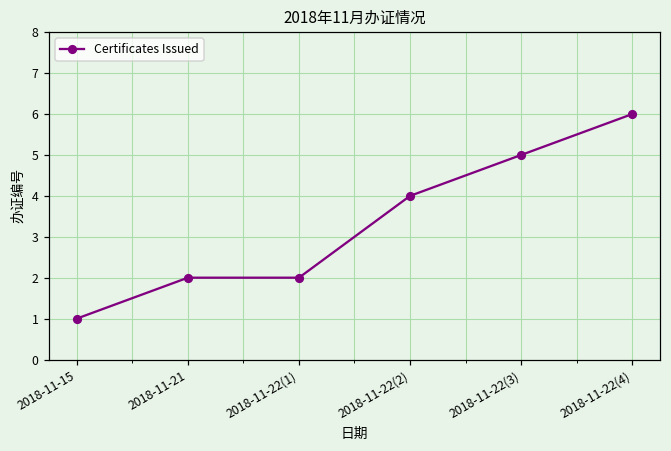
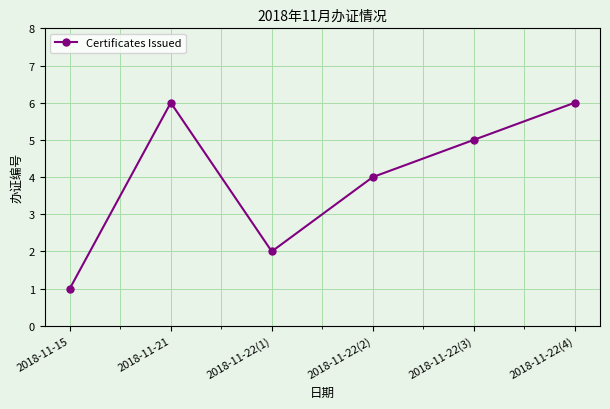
  {
    "2018-11-15": 1,
-   "2018-11-21": 2,
+   "2018-11-21": 6,
    "2018-11-22(1)": 2,
    "2018-11-22(2)": 4,
    "2018-11-22(3)": 5,
    "2018-11-22(4)": 6
  }
